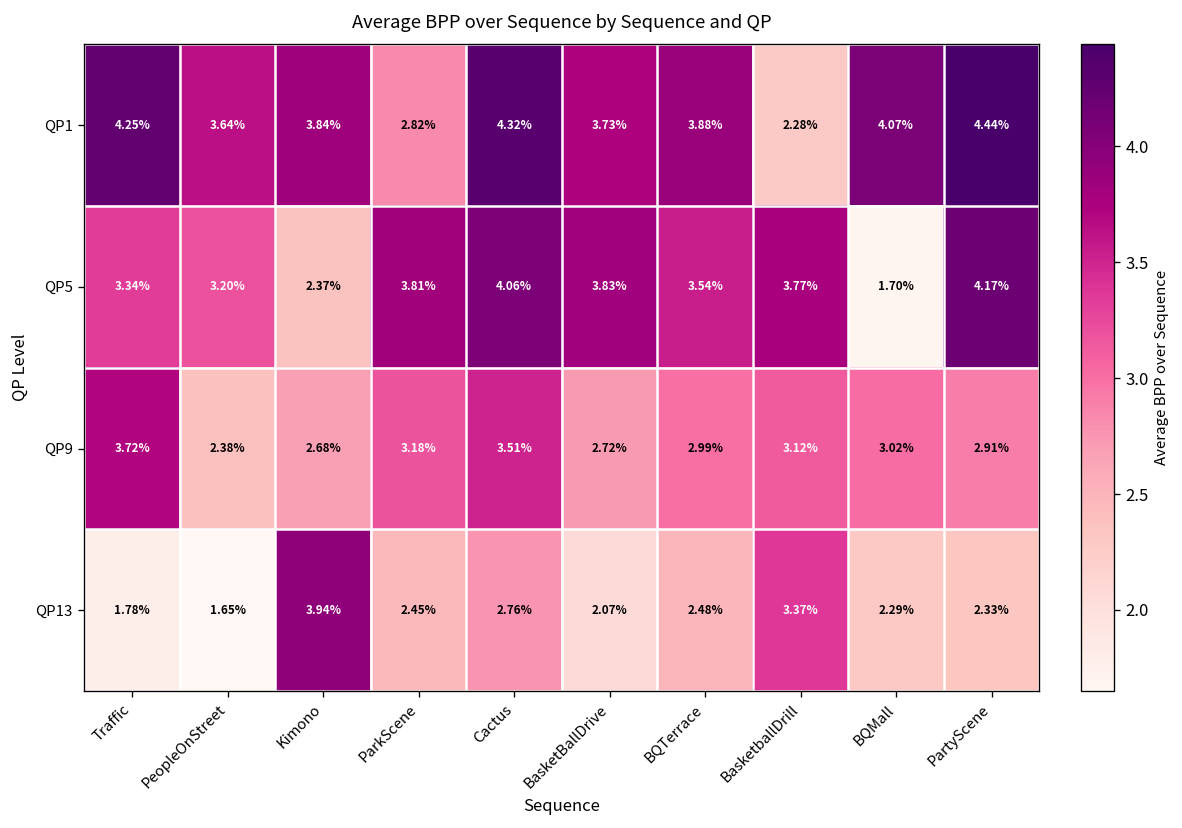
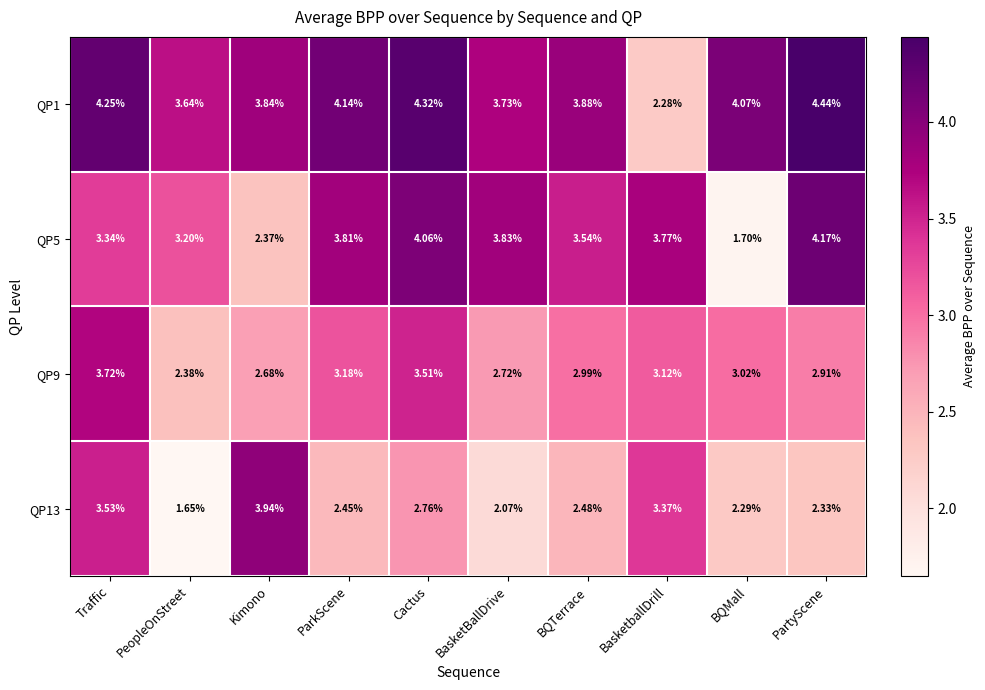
  {
    "QP1": {
      "Traffic": "4.25%",
      "PeopleOnStreet": "3.64%",
      "Kimono": "3.84%",
-     "ParkScene": "2.82%",
+     "ParkScene": "4.14%",
      "Cactus": "4.32%",
      "BasketBallDrive": "3.73%",
      "BQTerrace": "3.88%",
      "BasketballDrill": "2.28%",
      "BQMall": "4.07%",
      "PartyScene": "4.44%"
    },
    "QP5": {
      "Traffic": "3.34%",
      "PeopleOnStreet": "3.20%",
      "Kimono": "2.37%",
      "ParkScene": "3.81%",
      "Cactus": "4.06%",
      "BasketBallDrive": "3.83%",
      "BQTerrace": "3.54%",
      "BasketballDrill": "3.77%",
      "BQMall": "1.70%",
      "PartyScene": "4.17%"
    },
    "QP9": {
      "Traffic": "3.72%",
      "PeopleOnStreet": "2.38%",
      "Kimono": "2.68%",
      "ParkScene": "3.18%",
      "Cactus": "3.51%",
      "BasketBallDrive": "2.72%",
      "BQTerrace": "2.99%",
      "BasketballDrill": "3.12%",
      "BQMall": "3.02%",
      "PartyScene": "2.91%"
    },
    "QP13": {
-     "Traffic": "1.78%",
+     "Traffic": "3.53%",
      "PeopleOnStreet": "1.65%",
      "Kimono": "3.94%",
      "ParkScene": "2.45%",
      "Cactus": "2.76%",
      "BasketBallDrive": "2.07%",
      "BQTerrace": "2.48%",
      "BasketballDrill": "3.37%",
      "BQMall": "2.29%",
      "PartyScene": "2.33%"
    }
  }
